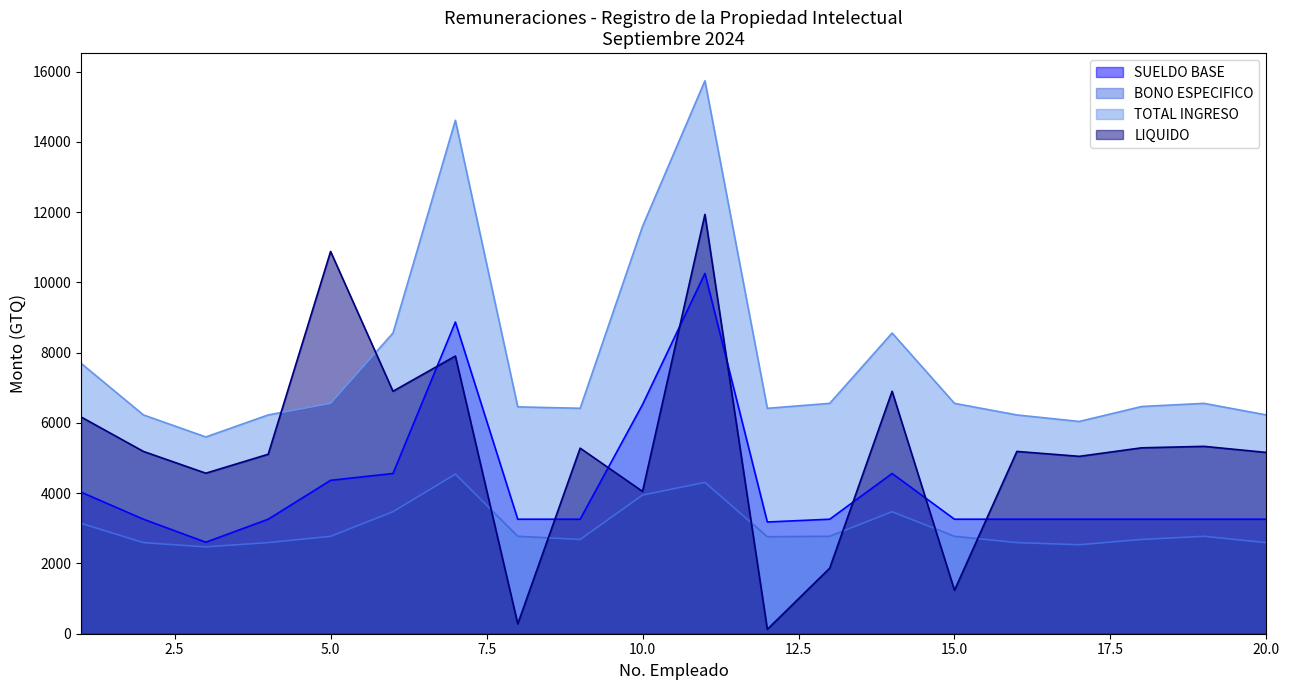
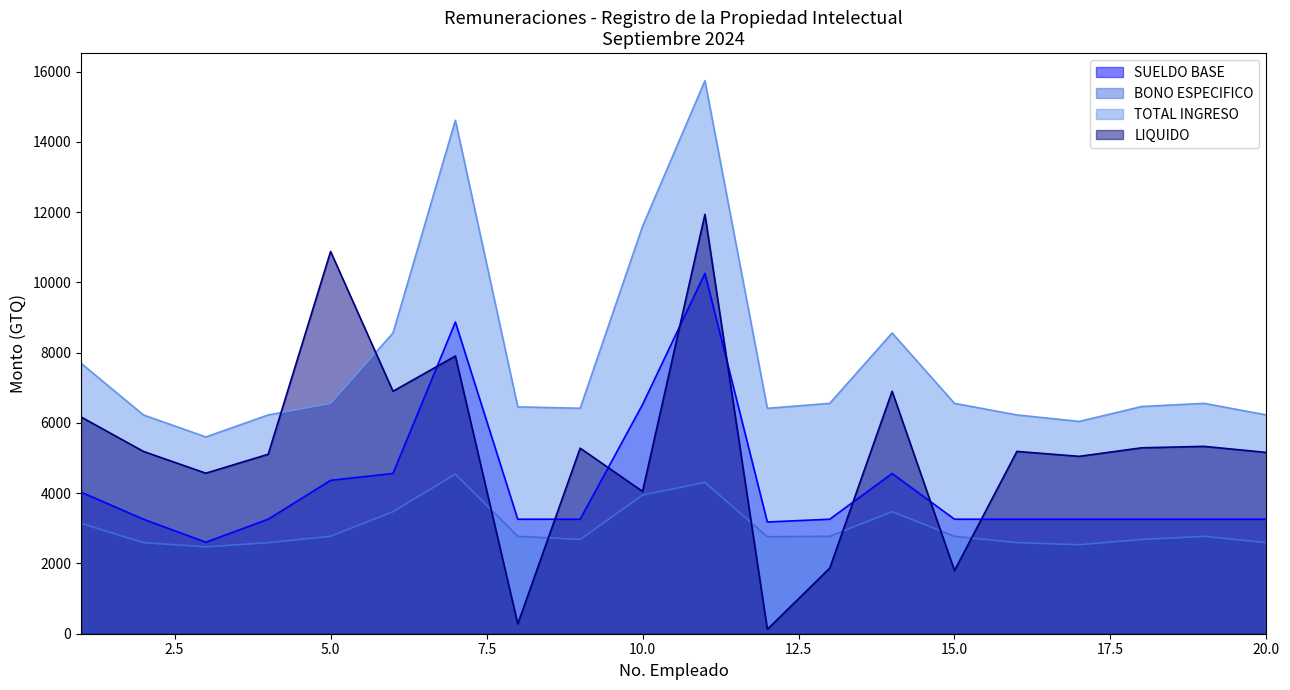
  {
    "SUELDO BASE": {
      "5.0": 4400,
      "10.0": 6500,
      "15.0": 3300,
      "20.0": 3300
    },
    "LIQUIDO": {
      "5.0": 10900,
      "10.0": 4100,
-     "15.0": 1200,
+     "15.0": 1800,
      "20.0": 5200
    }
  }
